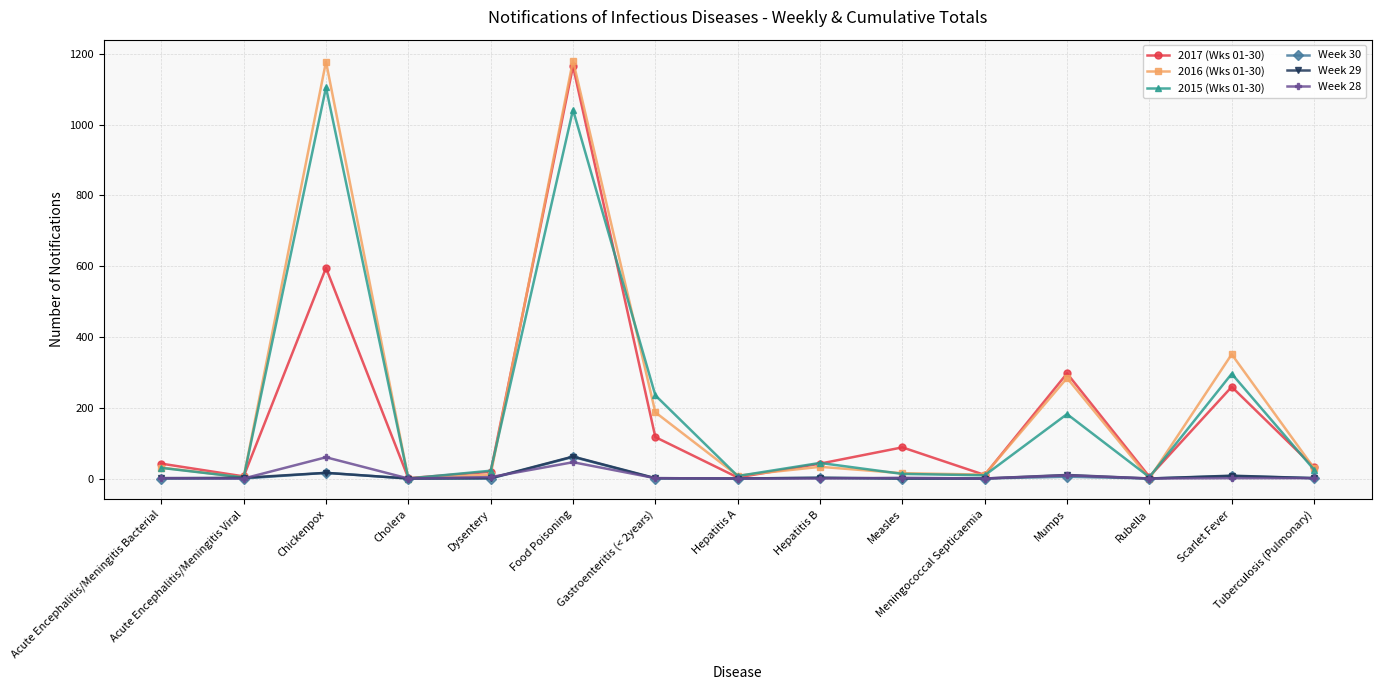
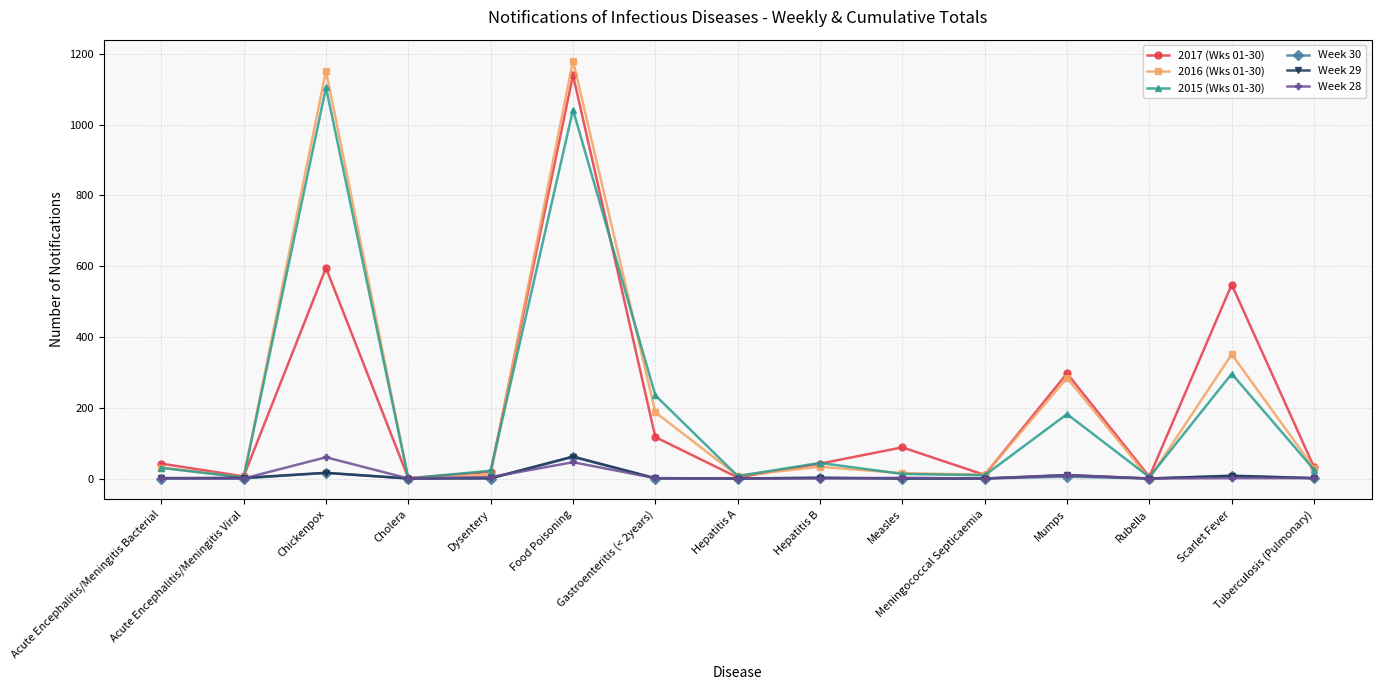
  {
    "2017 (Wks 01-30)": {
      "Acute Encephalitis/Meningitis Bacterial": 40,
      "Chickenpox": 600,
-     "Food Poisoning": 1170,
+     "Food Poisoning": 1140,
      "Gastroenteritis (< 2years)": 120,
      "Measles": 90,
      "Mumps": 300,
-     "Scarlet Fever": 260
+     "Scarlet Fever": 550
    },
    "2016 (Wks 01-30)": {
-     "Chickenpox": 1180,
+     "Chickenpox": 1150,
      "Food Poisoning": 1180,
      "Gastroenteritis (< 2years)": 190,
      "Hepatitis B": 30,
      "Mumps": 280,
      "Scarlet Fever": 350
    },
    "Week 28": {
      "Chickenpox": 60,
      "Food Poisoning": 50
    }
  }
